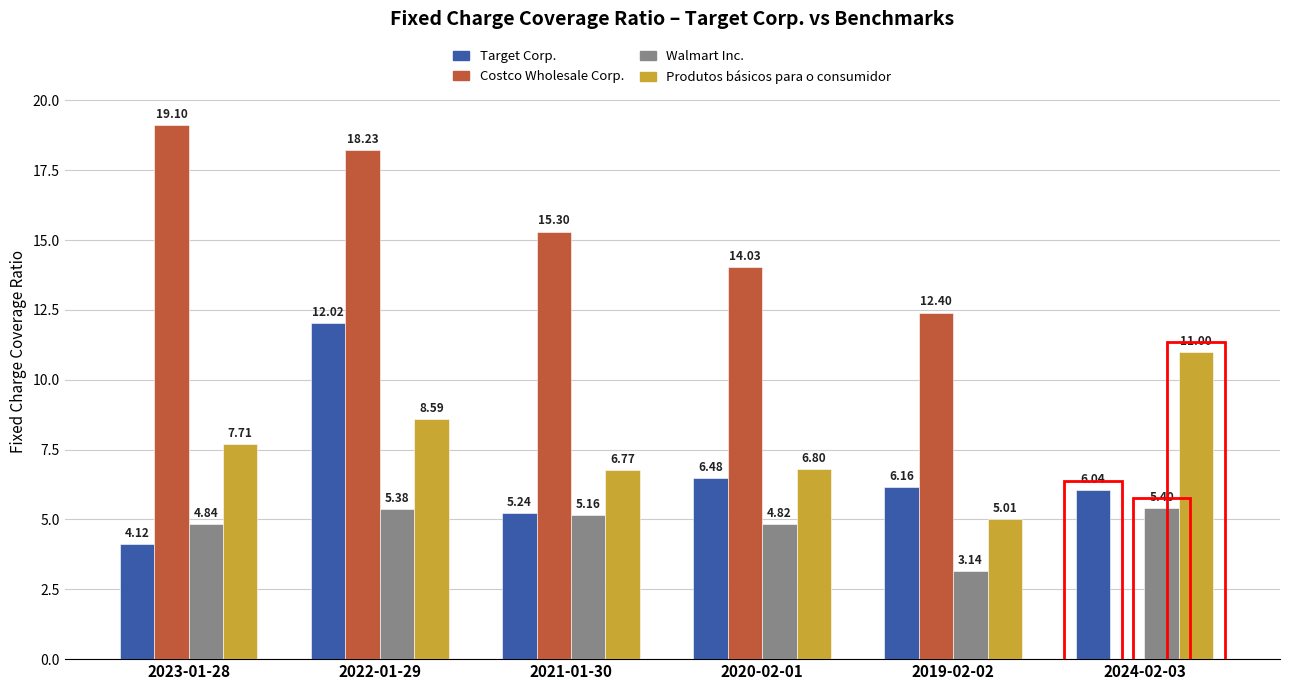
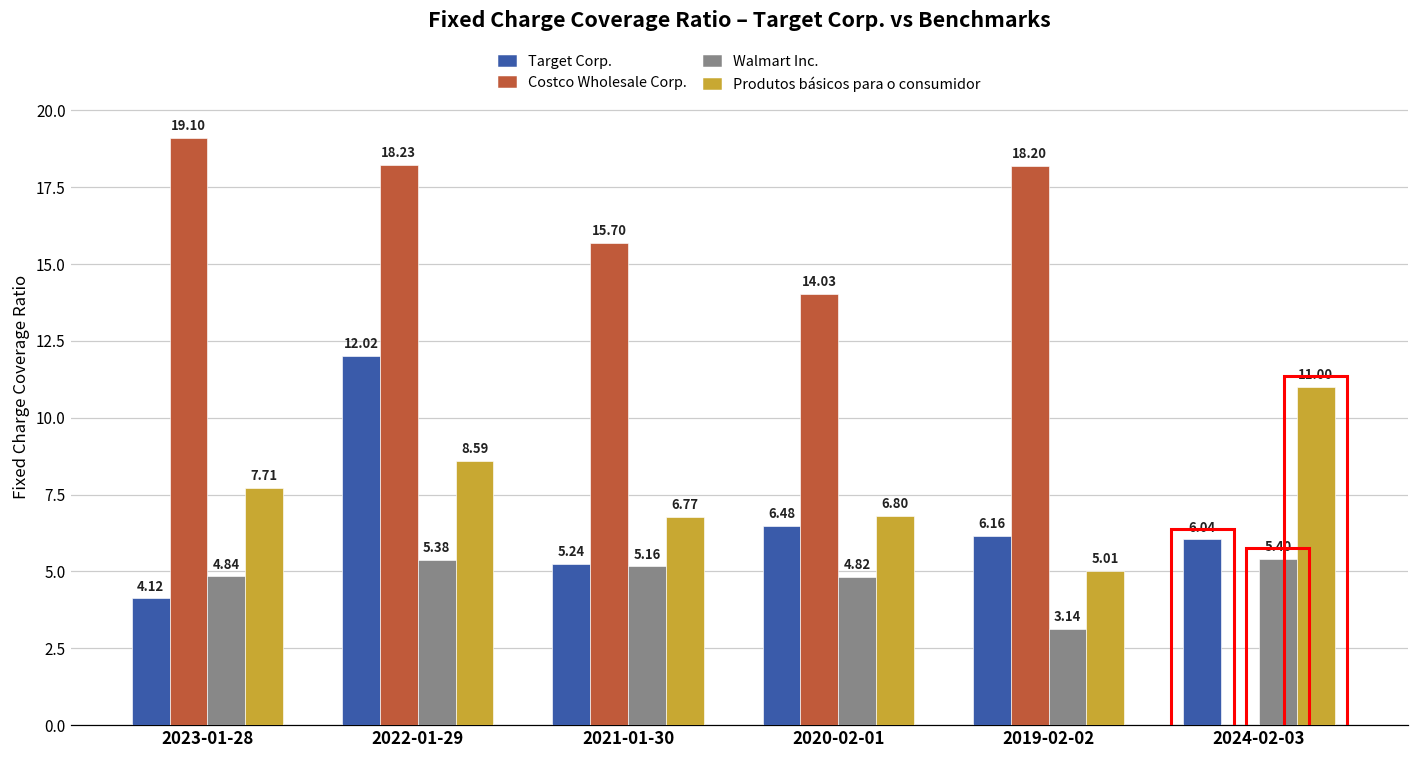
  {
    "Target Corp.": {
      "2023-01-28": 4.12,
      "2022-01-29": 12.02,
      "2021-01-30": 5.24,
      "2020-02-01": 6.48,
      "2019-02-02": 6.16,
      "2024-02-03": 6.04
    },
    "Costco Wholesale Corp.": {
      "2023-01-28": 19.10,
      "2022-01-29": 18.23,
-     "2021-01-30": 15.30,
+     "2021-01-30": 15.70,
      "2020-02-01": 14.03,
-     "2019-02-02": 12.40
+     "2019-02-02": 18.20
    },
    "Walmart Inc.": {
      "2023-01-28": 4.84,
      "2022-01-29": 5.38,
      "2021-01-30": 5.16,
      "2020-02-01": 4.82,
      "2019-02-02": 3.14,
      "2024-02-03": 5.40
    },
    "Produtos básicos para o consumidor": {
      "2023-01-28": 7.71,
      "2022-01-29": 8.59,
      "2021-01-30": 6.77,
      "2020-02-01": 6.80,
      "2019-02-02": 5.01,
      "2024-02-03": 11.00
    }
  }
